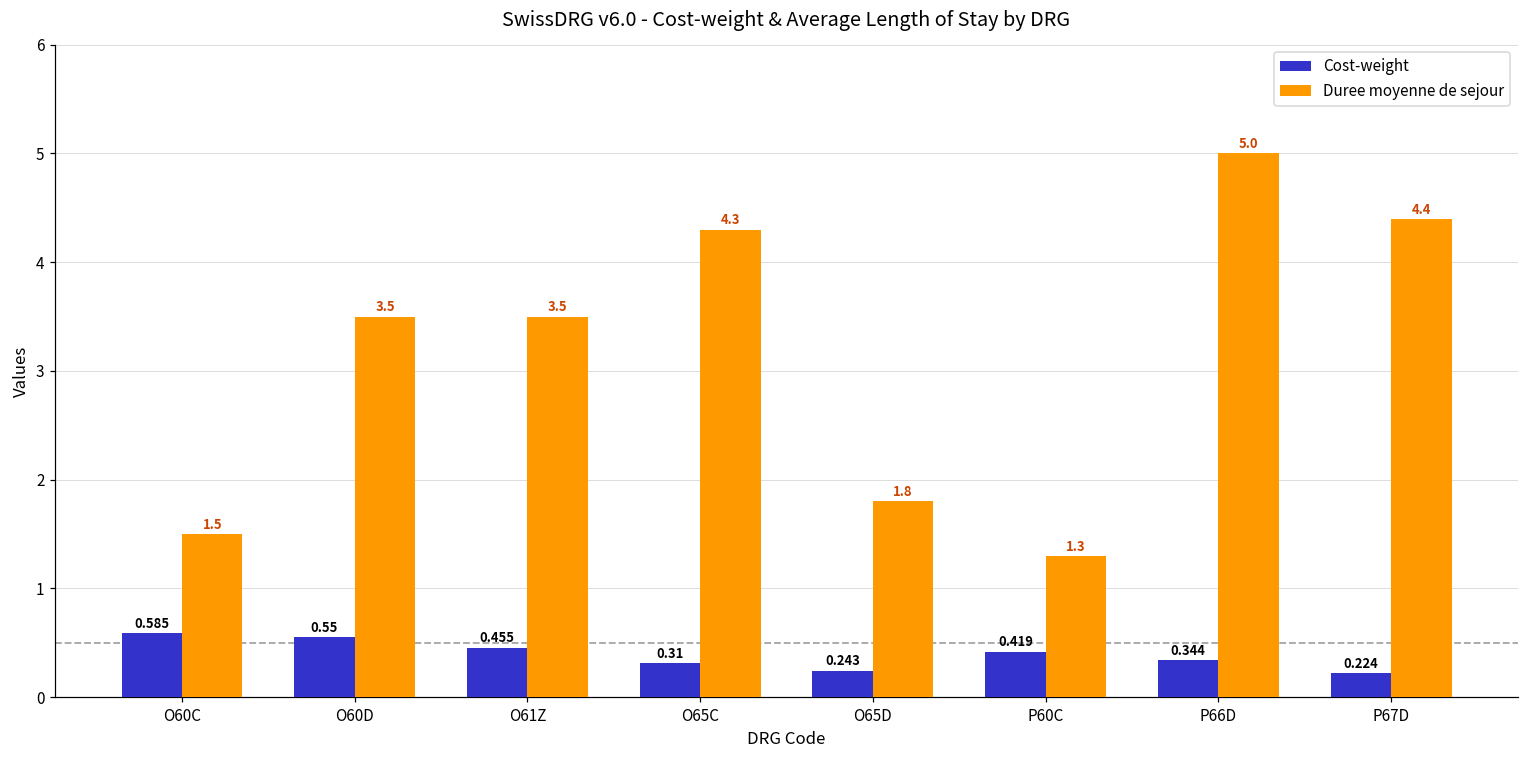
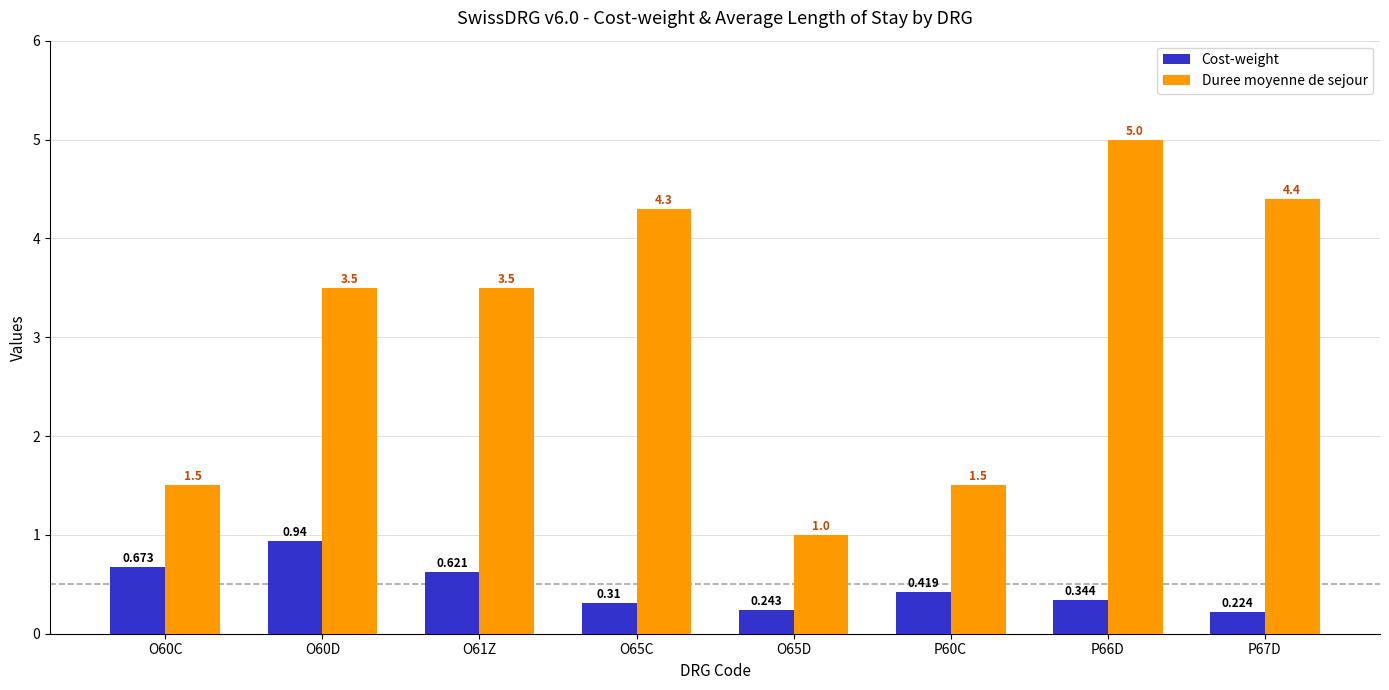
  {
    "Cost-weight": {
-     "O60C": 0.585,
-     "O60D": 0.55,
-     "O61Z": 0.455
+     "O60C": 0.673,
+     "O60D": 0.94,
+     "O61Z": 0.621
    },
    "Duree moyenne de sejour": {
-     "O65D": 1.8,
-     "P60C": 1.3
+     "O65D": 1.0,
+     "P60C": 1.5
    }
  }
